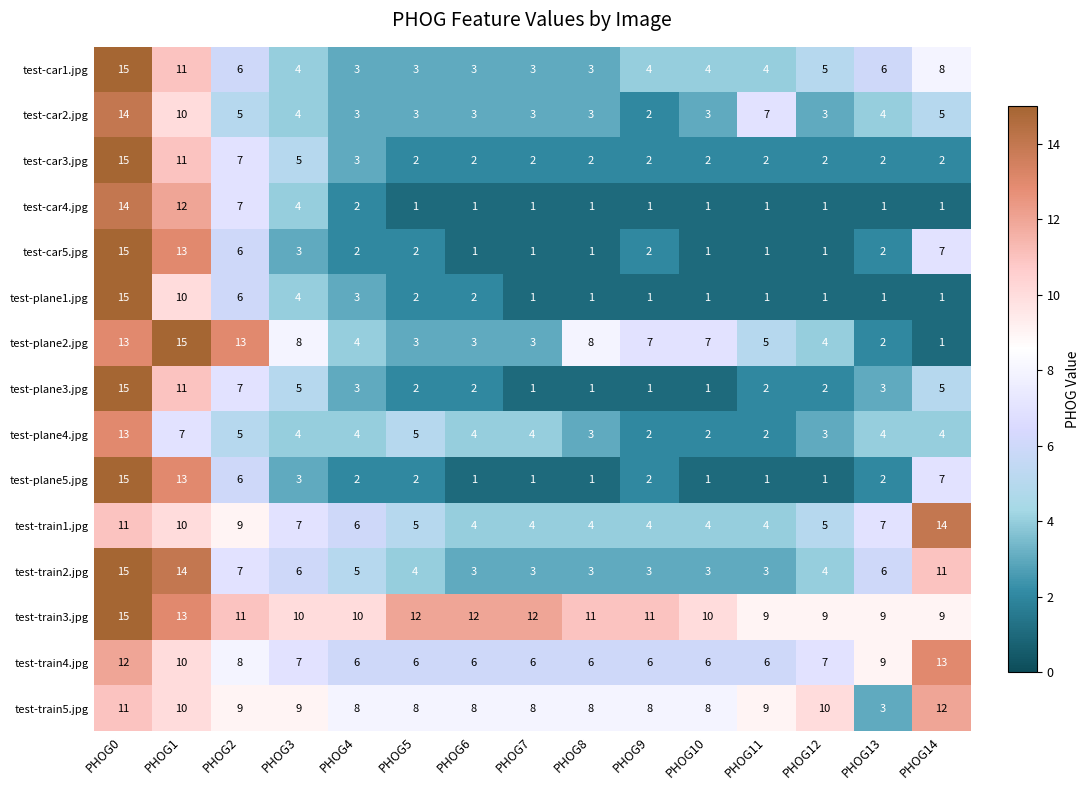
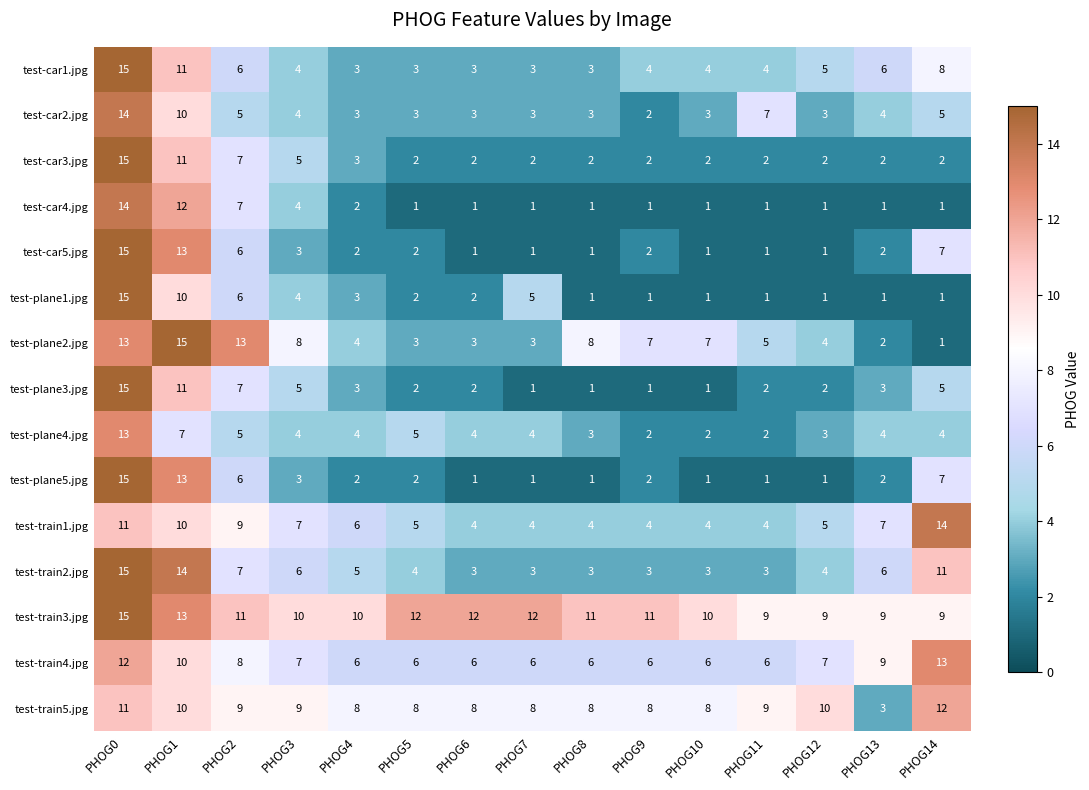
  {
    "test-plane1.jpg": {
      "PHOG0": 15,
      "PHOG1": 10,
      "PHOG2": 6,
      "PHOG3": 4,
      "PHOG4": 3,
      "PHOG5": 2,
      "PHOG6": 2,
-     "PHOG7": 1,
+     "PHOG7": 5,
      "PHOG8": 1,
      "PHOG9": 1,
      "PHOG10": 1,
      "PHOG11": 1,
      "PHOG12": 1,
      "PHOG13": 1,
      "PHOG14": 1
    }
  }
